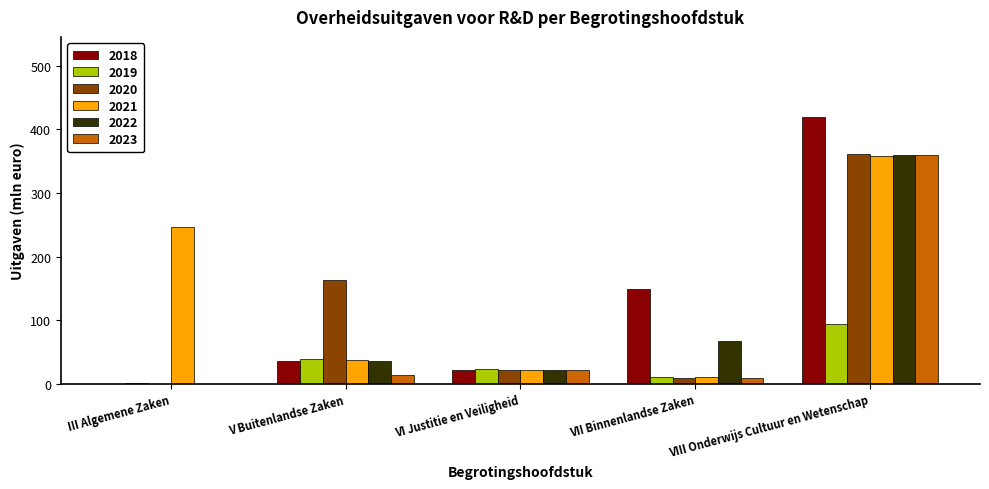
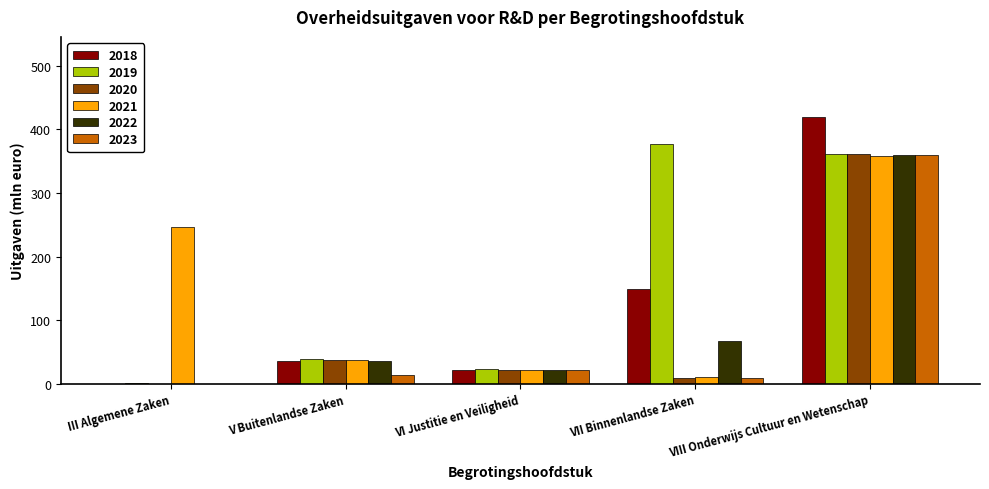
  {
    "2018": {
      "V Buitenlandse Zaken": 40,
      "VI Justitie en Veiligheid": 20,
      "VII Binnenlandse Zaken": 150,
      "VIII Onderwijs Cultuur en Wetenschap": 420
    },
    "2019": {
      "V Buitenlandse Zaken": 40,
      "VI Justitie en Veiligheid": 20,
-     "VII Binnenlandse Zaken": 10,
-     "VIII Onderwijs Cultuur en Wetenschap": 90
+     "VII Binnenlandse Zaken": 380,
+     "VIII Onderwijs Cultuur en Wetenschap": 360
    },
    "2020": {
-     "V Buitenlandse Zaken": 160,
+     "V Buitenlandse Zaken": 40,
      "VI Justitie en Veiligheid": 20,
      "VII Binnenlandse Zaken": 10,
      "VIII Onderwijs Cultuur en Wetenschap": 360
    },
    "2021": {
      "III Algemene Zaken": 250,
      "V Buitenlandse Zaken": 40,
      "VI Justitie en Veiligheid": 20,
      "VII Binnenlandse Zaken": 10,
      "VIII Onderwijs Cultuur en Wetenschap": 360
    },
    "2022": {
      "V Buitenlandse Zaken": 40,
      "VI Justitie en Veiligheid": 20,
      "VII Binnenlandse Zaken": 70,
      "VIII Onderwijs Cultuur en Wetenschap": 360
    },
    "2023": {
      "V Buitenlandse Zaken": 10,
      "VI Justitie en Veiligheid": 20,
      "VII Binnenlandse Zaken": 10,
      "VIII Onderwijs Cultuur en Wetenschap": 360
    }
  }
